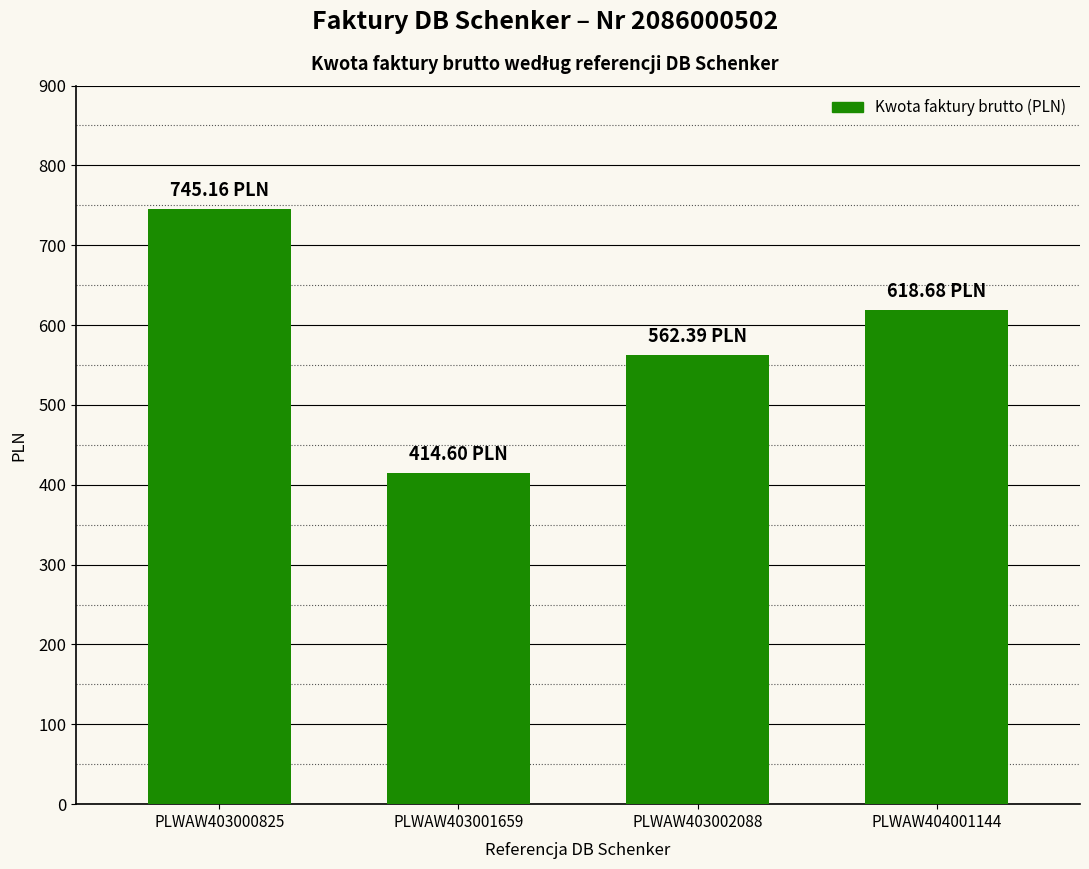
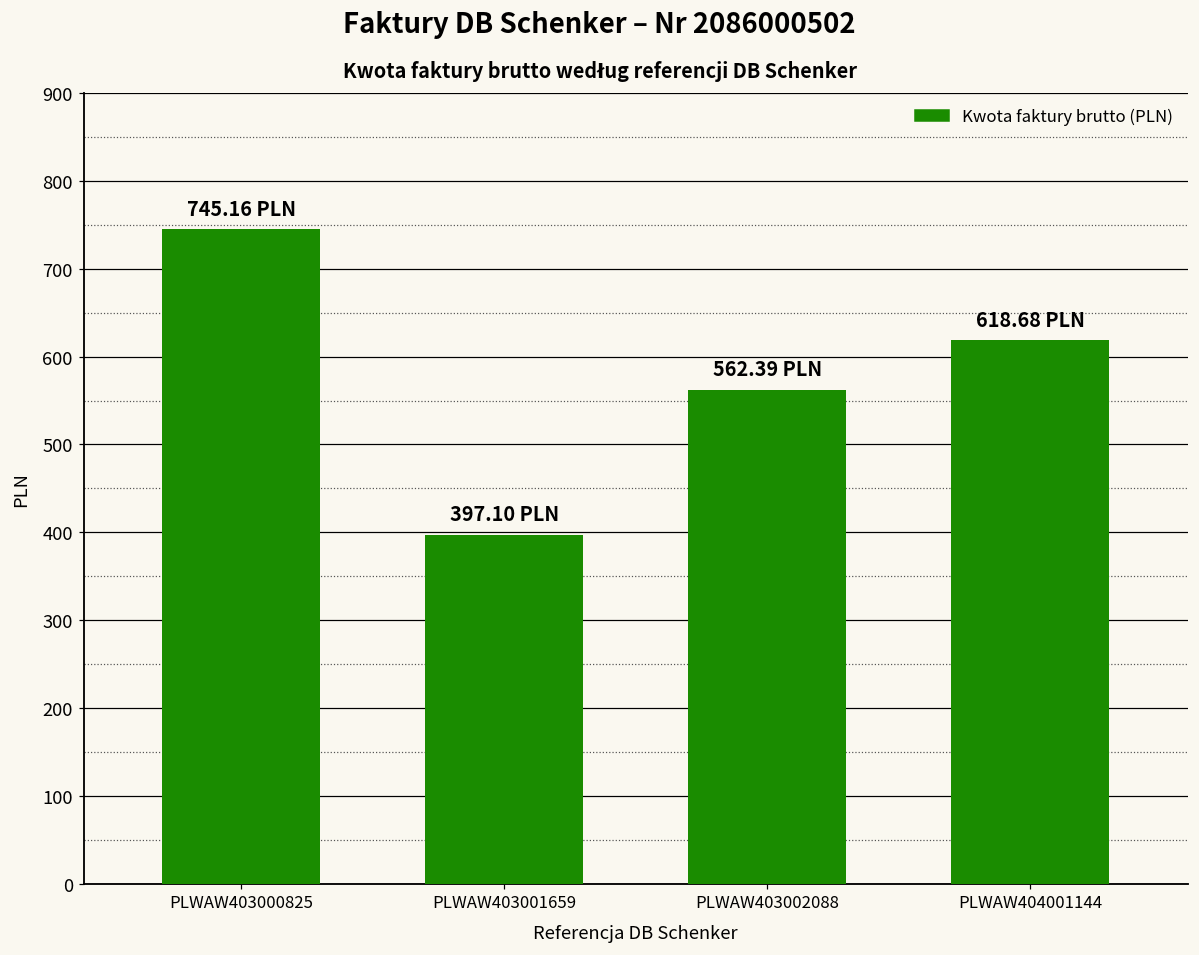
  {
    "PLWAW403000825": 745.16,
-   "PLWAW403001659": 414.60,
+   "PLWAW403001659": 397.10,
    "PLWAW403002088": 562.39,
    "PLWAW404001144": 618.68
  }
